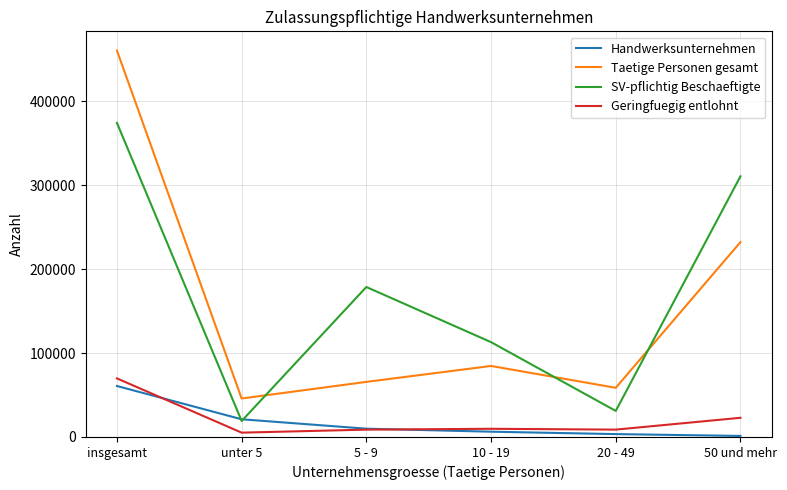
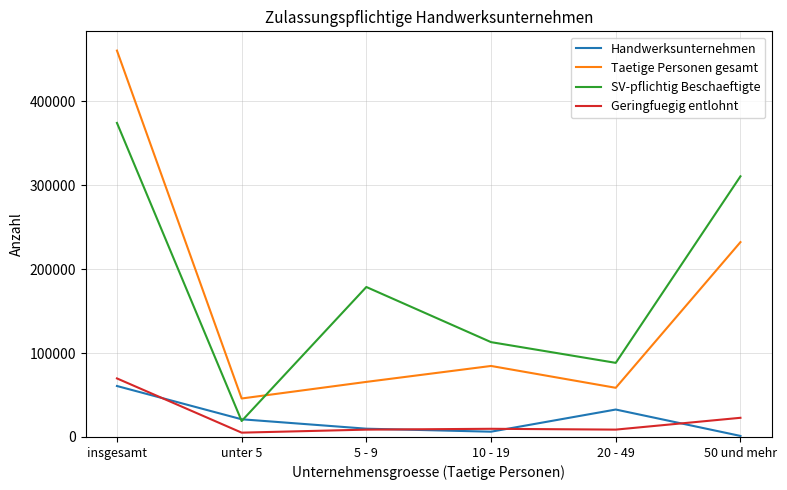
  {
    "Handwerksunternehmen": {
      "insgesamt": 60000,
      "10 - 19": 10000,
-     "20 - 49": 0,
+     "20 - 49": 30000,
      "50 und mehr": 0
    },
    "Taetige Personen gesamt": {
      "insgesamt": 460000,
      "unter 5": 50000,
      "5 - 9": 70000,
      "10 - 19": 80000,
      "20 - 49": 60000,
      "50 und mehr": 230000
    },
    "SV-pflichtig Beschaeftigte": {
      "insgesamt": 370000,
      "5 - 9": 180000,
      "10 - 19": 110000,
-     "20 - 49": 30000,
+     "20 - 49": 90000,
      "50 und mehr": 310000
    },
    "Geringfuegig entlohnt": {
      "insgesamt": 70000,
      "unter 5": 10000,
      "10 - 19": 10000,
      "20 - 49": 10000,
      "50 und mehr": 20000
    }
  }
